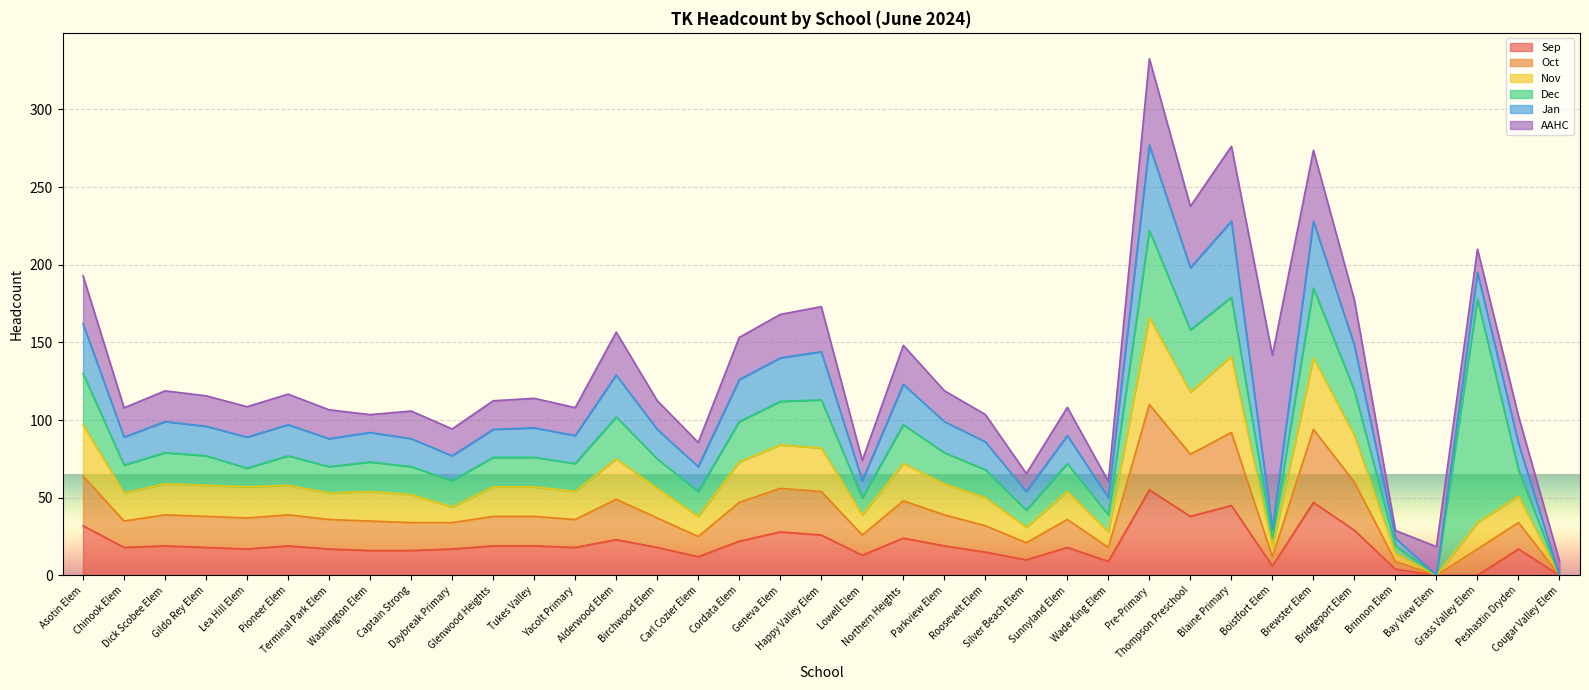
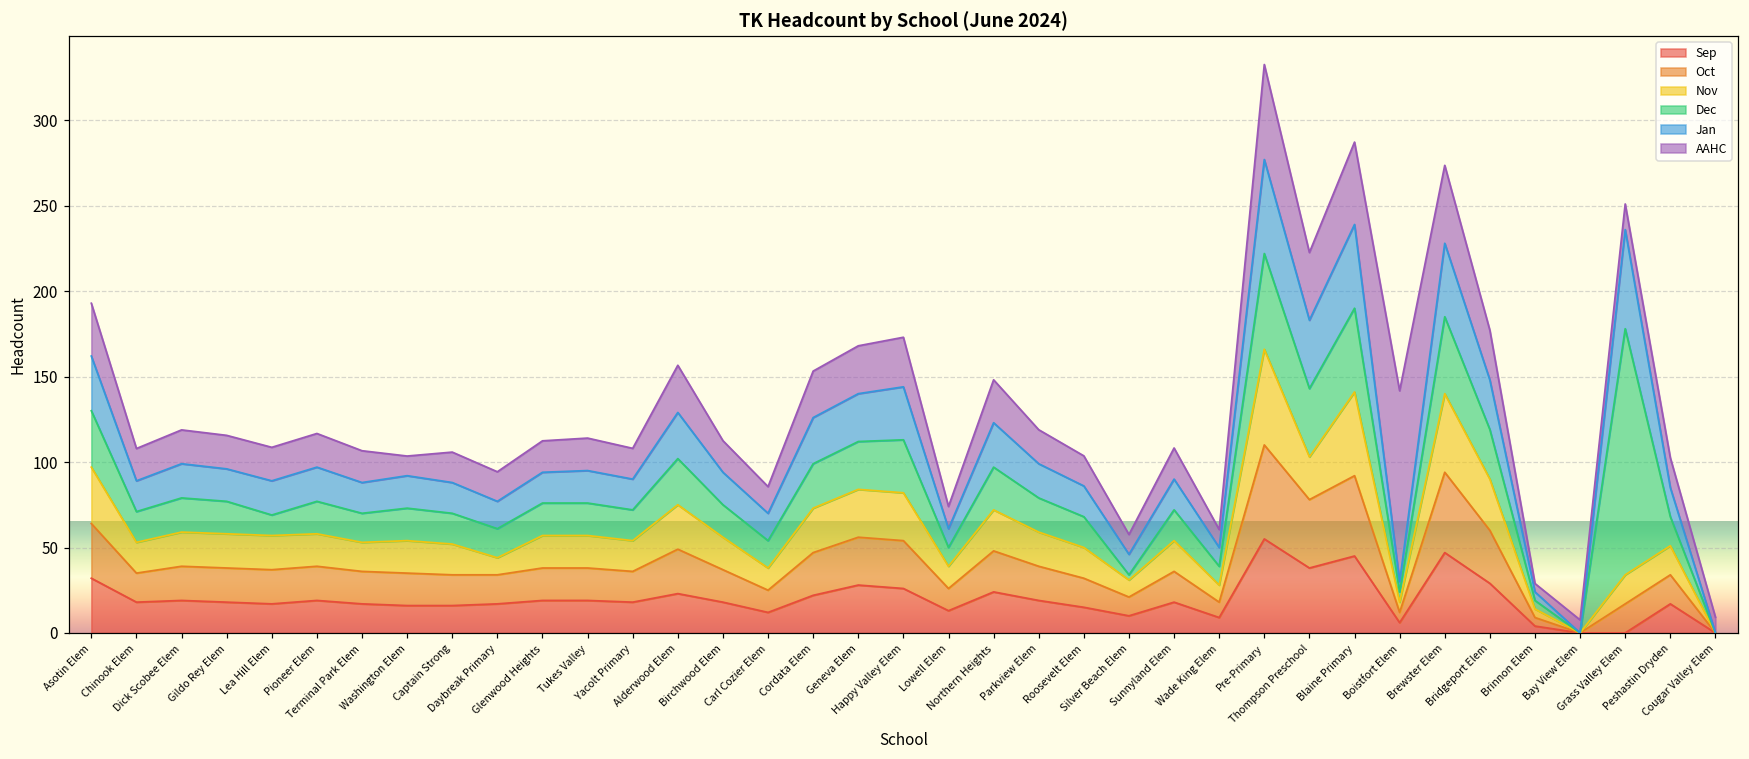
  {
    "Nov": {
      "Asotin Elem": 33,
      "Chinook Elem": 18,
      "Dick Scobee Elem": 20,
      "Gildo Rey Elem": 20,
      "Lea Hill Elem": 20,
      "Pioneer Elem": 19,
      "Terminal Park Elem": 17,
      "Washington Elem": 19,
      "Captain Strong": 18,
      "Daybreak Primary": 10,
      "Glenwood Heights": 19,
      "Tukes Valley": 19,
      "Yacolt Primary": 18,
      "Alderwood Elem": 26,
      "Birchwood Elem": 19,
      "Carl Cozier Elem": 13,
      "Cordata Elem": 26,
      "Geneva Elem": 28,
      "Happy Valley Elem": 28,
      "Lowell Elem": 13,
      "Northern Heights": 24,
      "Parkview Elem": 20,
      "Roosevelt Elem": 18,
      "Silver Beach Elem": 10,
      "Sunnyland Elem": 18,
      "Wade King Elem": 10,
      "Pre-Primary": 56,
-     "Thompson Preschool": 40,
+     "Thompson Preschool": 25,
      "Blaine Primary": 49,
      "Boistfort Elem": 6,
      "Brewster Elem": 46,
      "Bridgeport Elem": 30,
      "Brinnon Elem": 5,
      "Grass Valley Elem": 17,
      "Peshastin Dryden": 17
    },
    "Dec": {
      "Asotin Elem": 33,
      "Chinook Elem": 18,
      "Dick Scobee Elem": 20,
      "Gildo Rey Elem": 19,
      "Lea Hill Elem": 12,
      "Pioneer Elem": 19,
      "Terminal Park Elem": 17,
      "Washington Elem": 19,
      "Captain Strong": 18,
      "Daybreak Primary": 17,
      "Glenwood Heights": 19,
      "Tukes Valley": 19,
      "Yacolt Primary": 18,
      "Alderwood Elem": 27,
      "Birchwood Elem": 19,
      "Carl Cozier Elem": 16,
      "Cordata Elem": 26,
      "Geneva Elem": 28,
      "Happy Valley Elem": 31,
      "Lowell Elem": 11,
      "Northern Heights": 25,
      "Parkview Elem": 20,
      "Roosevelt Elem": 18,
-     "Silver Beach Elem": 11,
+     "Silver Beach Elem": 3,
      "Sunnyland Elem": 18,
      "Wade King Elem": 11,
      "Pre-Primary": 56,
      "Thompson Preschool": 40,
-     "Blaine Primary": 38,
+     "Blaine Primary": 49,
      "Boistfort Elem": 6,
      "Brewster Elem": 45,
      "Bridgeport Elem": 29,
      "Brinnon Elem": 5,
      "Grass Valley Elem": 144,
      "Peshastin Dryden": 17
    },
    "Jan": {
      "Asotin Elem": 32,
      "Chinook Elem": 18,
      "Dick Scobee Elem": 20,
      "Gildo Rey Elem": 19,
      "Lea Hill Elem": 20,
      "Pioneer Elem": 20,
      "Terminal Park Elem": 18,
      "Washington Elem": 19,
      "Captain Strong": 18,
      "Daybreak Primary": 16,
      "Glenwood Heights": 18,
      "Tukes Valley": 19,
      "Yacolt Primary": 18,
      "Alderwood Elem": 27,
      "Birchwood Elem": 19,
      "Carl Cozier Elem": 16,
      "Cordata Elem": 27,
      "Geneva Elem": 28,
      "Happy Valley Elem": 31,
      "Lowell Elem": 11,
      "Northern Heights": 26,
      "Parkview Elem": 20,
      "Roosevelt Elem": 18,
      "Silver Beach Elem": 12,
      "Sunnyland Elem": 18,
      "Wade King Elem": 11,
      "Pre-Primary": 55,
      "Thompson Preschool": 40,
      "Blaine Primary": 49,
      "Boistfort Elem": 6,
      "Brewster Elem": 43,
      "Bridgeport Elem": 29,
      "Brinnon Elem": 5,
-     "Grass Valley Elem": 17,
+     "Grass Valley Elem": 58,
      "Peshastin Dryden": 17
    },
    "AAHC": {
      "Asotin Elem": 31,
      "Chinook Elem": 19,
      "Dick Scobee Elem": 20,
      "Gildo Rey Elem": 20,
      "Lea Hill Elem": 20,
      "Pioneer Elem": 20,
      "Terminal Park Elem": 19,
      "Washington Elem": 12,
      "Captain Strong": 18,
      "Daybreak Primary": 17,
      "Glenwood Heights": 18,
      "Tukes Valley": 19,
      "Yacolt Primary": 18,
      "Alderwood Elem": 28,
      "Birchwood Elem": 19,
      "Carl Cozier Elem": 16,
      "Cordata Elem": 27,
      "Geneva Elem": 28,
      "Happy Valley Elem": 29,
      "Lowell Elem": 13,
      "Northern Heights": 25,
      "Parkview Elem": 20,
      "Roosevelt Elem": 18,
      "Silver Beach Elem": 12,
      "Sunnyland Elem": 18,
      "Wade King Elem": 11,
      "Pre-Primary": 56,
      "Thompson Preschool": 40,
      "Blaine Primary": 48,
      "Boistfort Elem": 112,
      "Brewster Elem": 46,
      "Bridgeport Elem": 29,
      "Brinnon Elem": 5,
-     "Bay View Elem": 19,
+     "Bay View Elem": 8,
      "Grass Valley Elem": 15,
      "Peshastin Dryden": 18,
      "Cougar Valley Elem": 9
    }
  }
